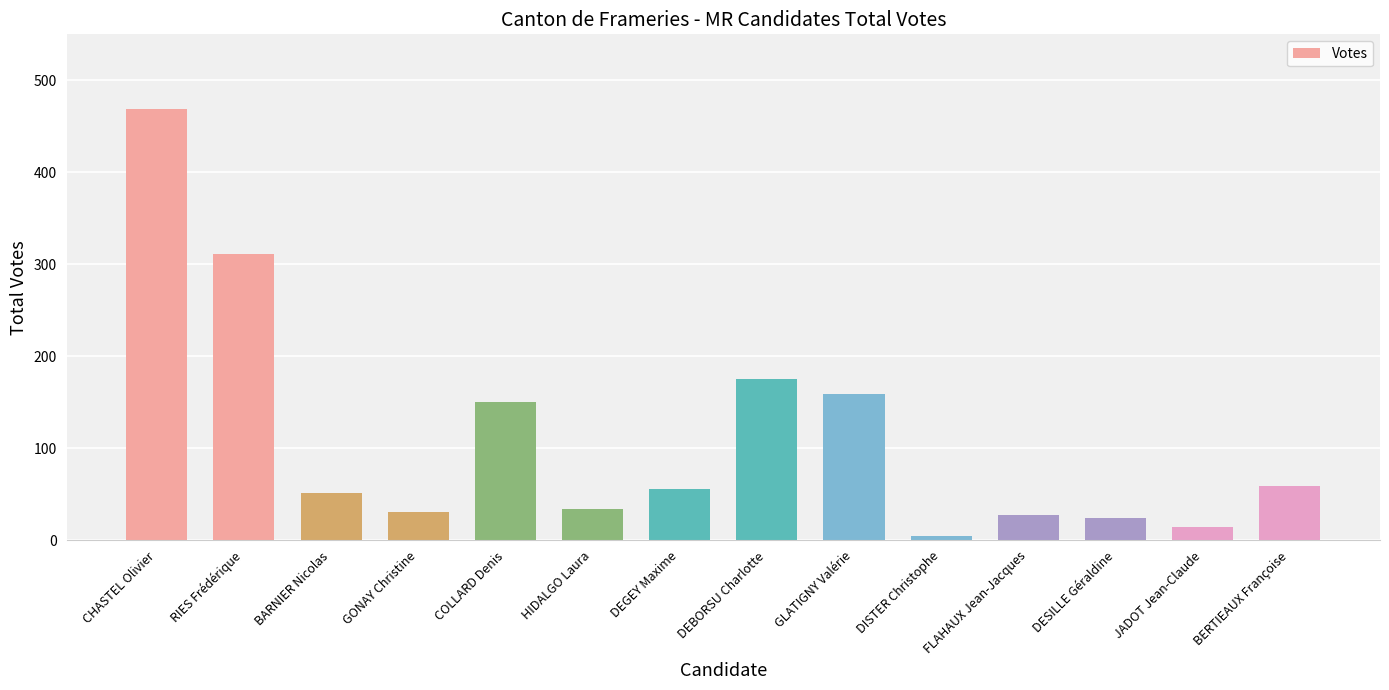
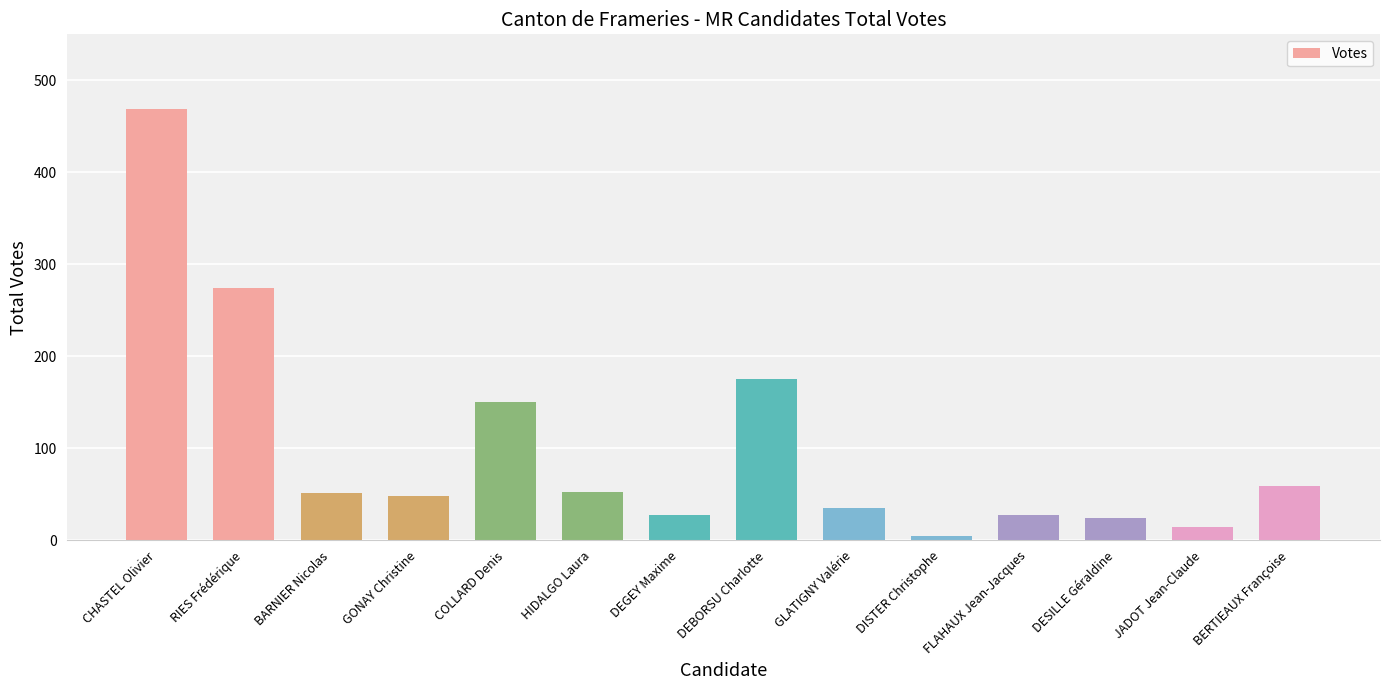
  {
    "CHASTEL Olivier": 470,
-   "RIES Frédérique": 310,
+   "RIES Frédérique": 270,
    "BARNIER Nicolas": 50,
-   "GONAY Christine": 30,
+   "GONAY Christine": 50,
    "COLLARD Denis": 150,
-   "HIDALGO Laura": 30,
-   "DEGEY Maxime": 60,
+   "HIDALGO Laura": 50,
+   "DEGEY Maxime": 30,
    "DEBORSU Charlotte": 180,
-   "GLATIGNY Valérie": 160,
+   "GLATIGNY Valérie": 40,
    "DISTER Christophe": 10,
    "FLAHAUX Jean-Jacques": 30,
    "DESILLE Géraldine": 20,
    "JADOT Jean-Claude": 10,
    "BERTIEAUX Françoise": 60
  }
